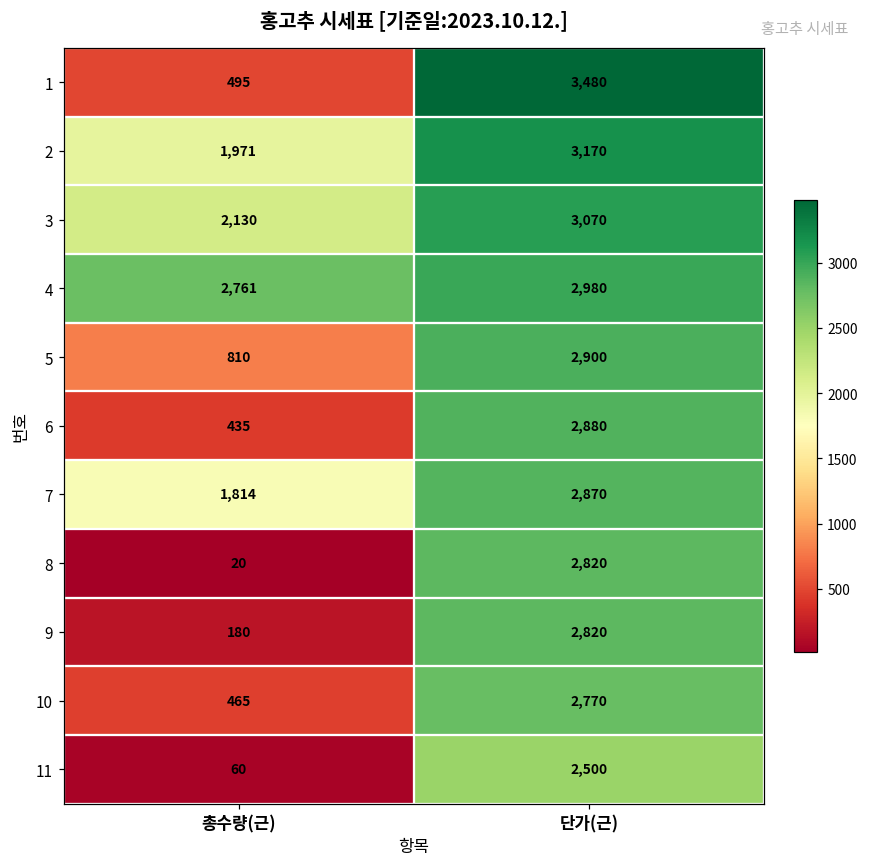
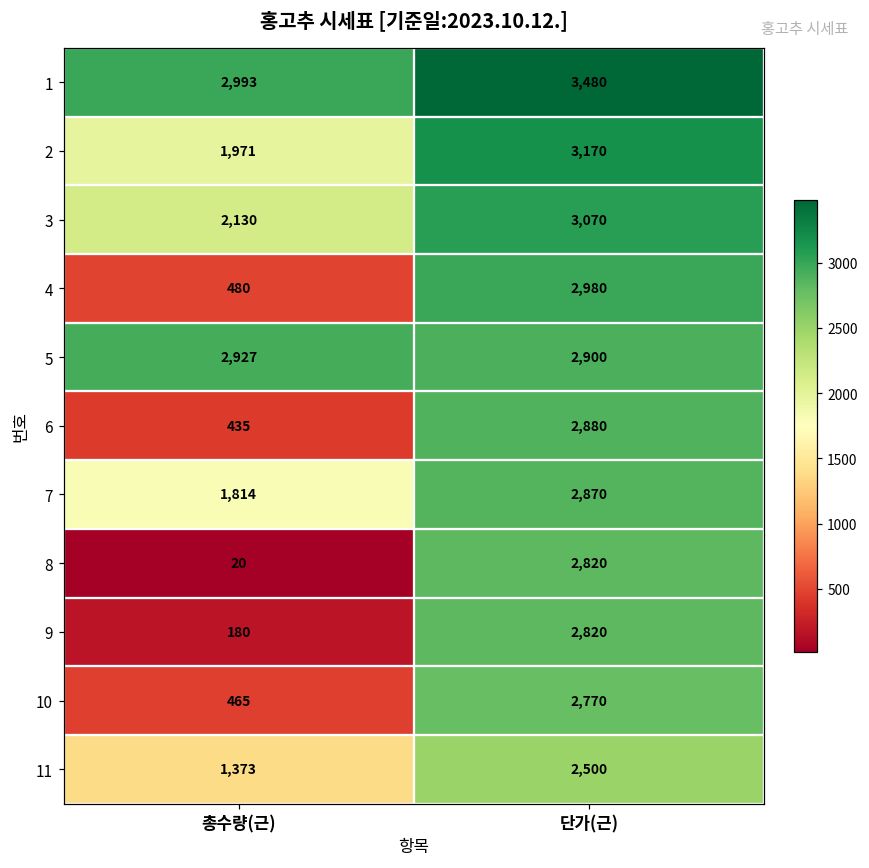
  {
    "1": {
-     "총수량(근)": "495",
+     "총수량(근)": "2,993",
      "단가(근)": "3,480"
    },
    "2": {
      "총수량(근)": "1,971",
      "단가(근)": "3,170"
    },
    "3": {
      "총수량(근)": "2,130",
      "단가(근)": "3,070"
    },
    "4": {
-     "총수량(근)": "2,761",
+     "총수량(근)": "480",
      "단가(근)": "2,980"
    },
    "5": {
-     "총수량(근)": "810",
+     "총수량(근)": "2,927",
      "단가(근)": "2,900"
    },
    "6": {
      "총수량(근)": "435",
      "단가(근)": "2,880"
    },
    "7": {
      "총수량(근)": "1,814",
      "단가(근)": "2,870"
    },
    "8": {
      "총수량(근)": "20",
      "단가(근)": "2,820"
    },
    "9": {
      "총수량(근)": "180",
      "단가(근)": "2,820"
    },
    "10": {
      "총수량(근)": "465",
      "단가(근)": "2,770"
    },
    "11": {
-     "총수량(근)": "60",
+     "총수량(근)": "1,373",
      "단가(근)": "2,500"
    }
  }
